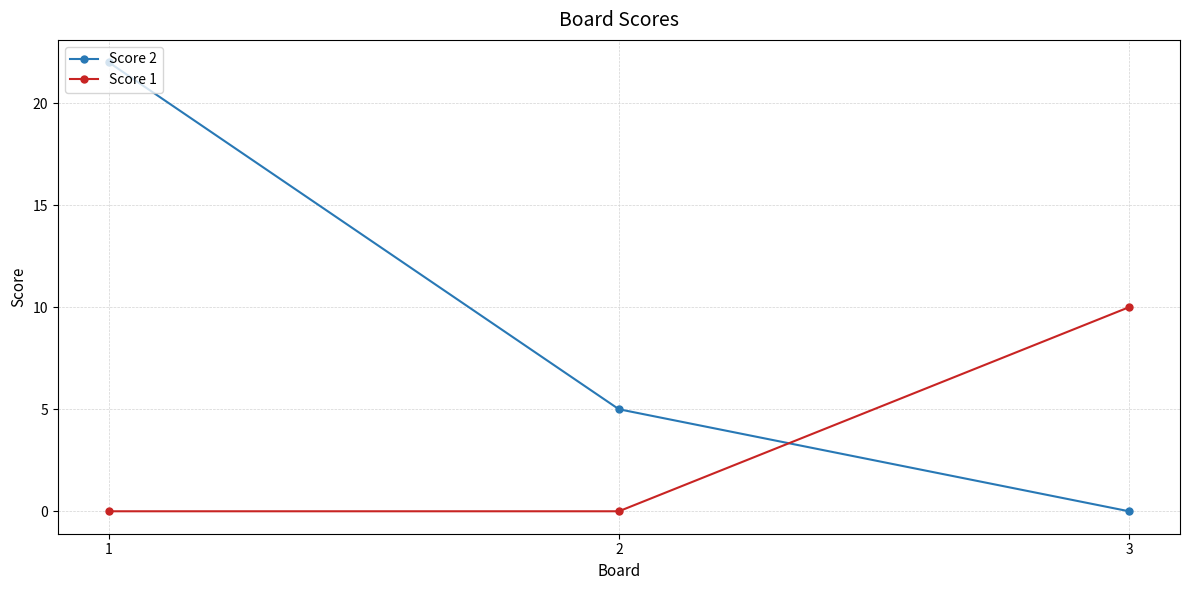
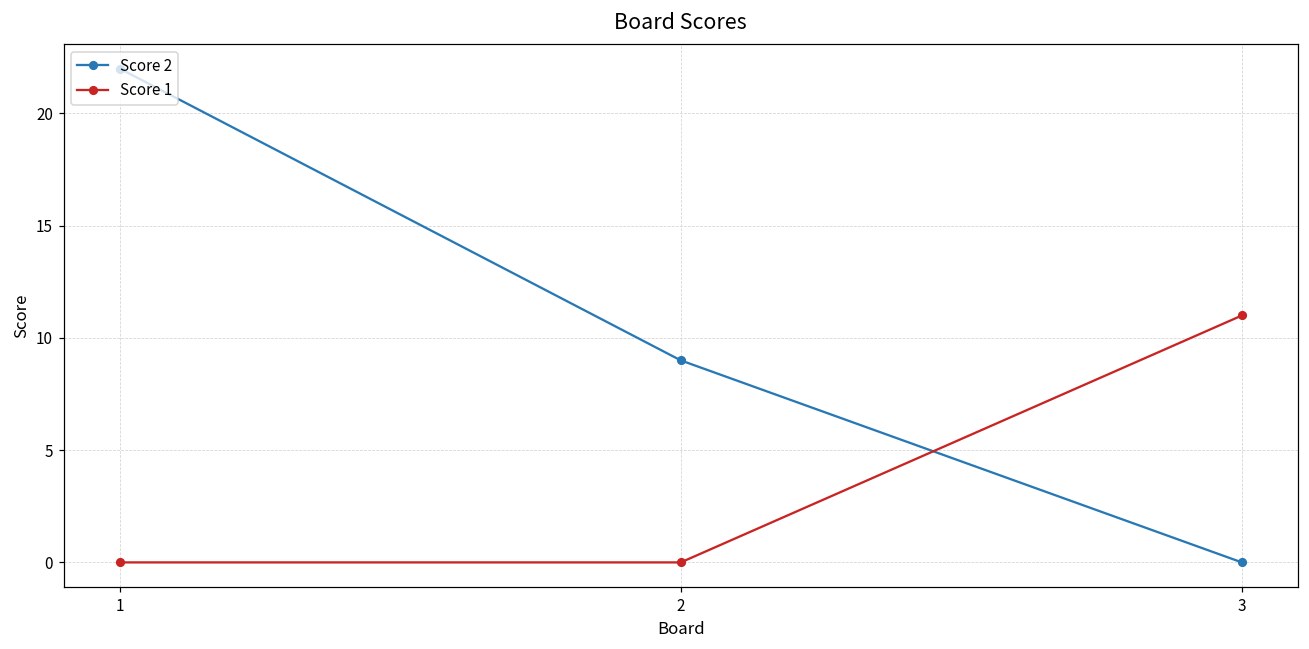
  {
    "Score 2": {
-     "2": 5,
+     "2": 9,
      "3": 0
    },
    "Score 1": {
      "1": 0,
      "2": 0,
-     "3": 10
+     "3": 11
    }
  }
